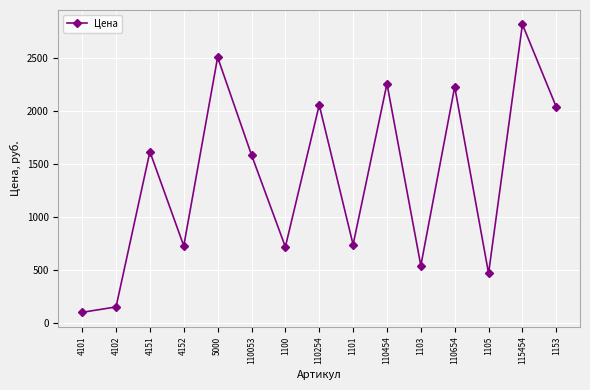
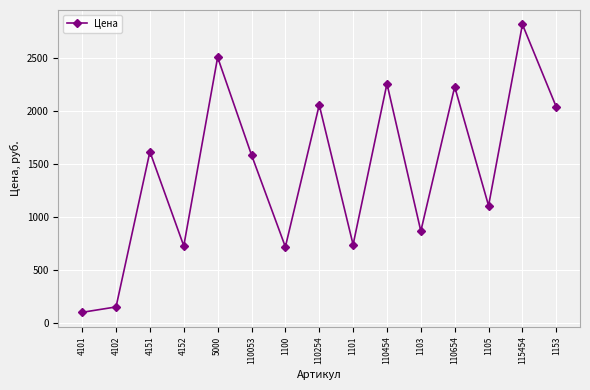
  {
    "4101": 100,
    "4102": 150,
    "4151": 1620,
    "4152": 730,
    "5000": 2510,
    "110053": 1590,
    "1100": 720,
    "110254": 2060,
    "1101": 740,
    "110454": 2260,
-   "1103": 540,
+   "1103": 870,
    "110654": 2230,
-   "1105": 470,
+   "1105": 1110,
    "115454": 2820,
    "1153": 2040
  }
